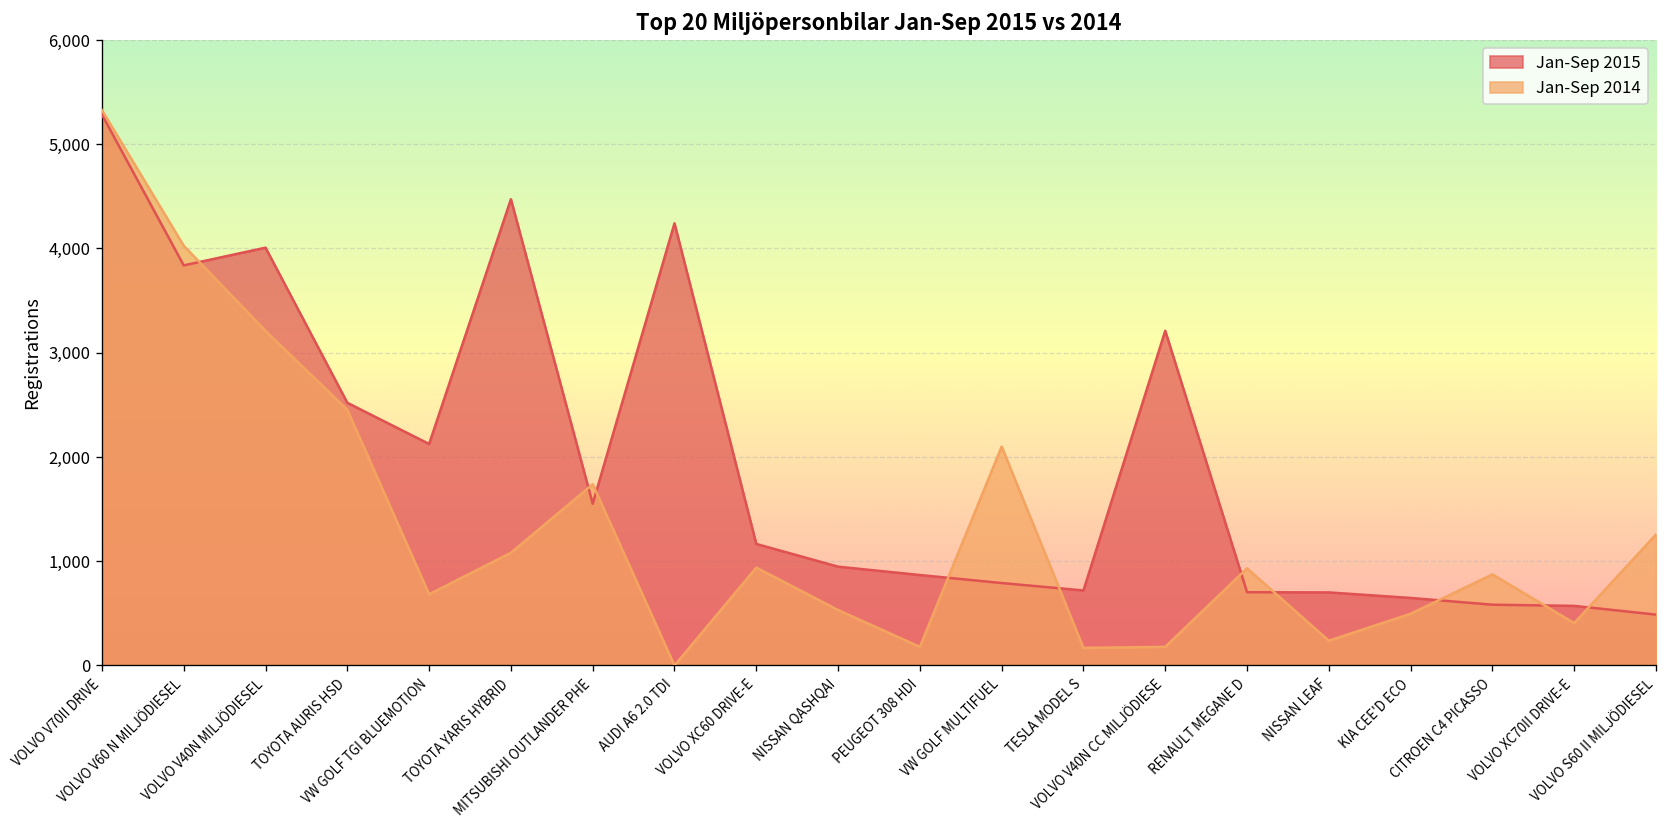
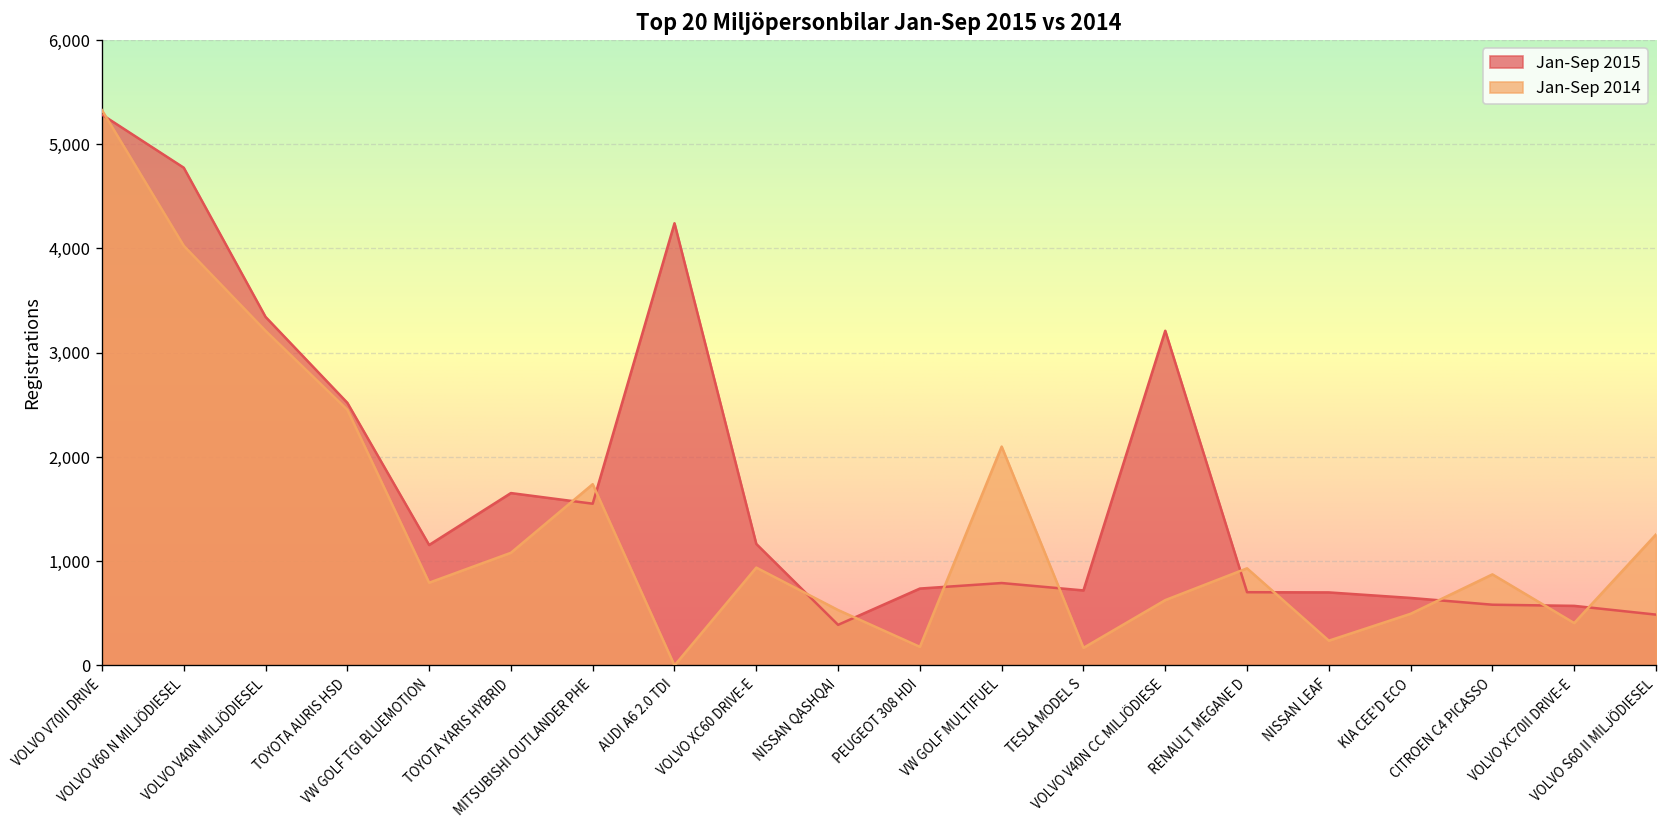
  {
    "Jan-Sep 2015": {
      "VOLVO V70II DRIVE": "5,300",
-     "VOLVO V60 N MILJÖDIESEL": "3,800",
-     "VOLVO V40N MILJÖDIESEL": "4,000",
+     "VOLVO V60 N MILJÖDIESEL": "4,800",
+     "VOLVO V40N MILJÖDIESEL": "3,300",
      "TOYOTA AURIS HSD": "2,500",
-     "VW GOLF TGI BLUEMOTION": "2,100",
-     "TOYOTA YARIS HYBRID": "4,500",
+     "VW GOLF TGI BLUEMOTION": "1,200",
+     "TOYOTA YARIS HYBRID": "1,700",
      "MITSUBISHI OUTLANDER PHE": "1,600",
      "AUDI A6 2.0 TDI": "4,200",
      "VOLVO XC60 DRIVE-E": "1,200",
-     "NISSAN QASHQAI": "900",
-     "PEUGEOT 308 HDI": "900",
+     "NISSAN QASHQAI": "400",
+     "PEUGEOT 308 HDI": "700",
      "VW GOLF MULTIFUEL": "800",
      "TESLA MODEL S": "700",
      "VOLVO V40N CC MILJÖDIESE": "3,200",
      "RENAULT MEGANE D": "700",
      "NISSAN LEAF": "700",
      "KIA CEE'D ECO": "600",
      "CITROEN C4 PICASSO": "600",
      "VOLVO XC70II DRIVE-E": "600",
      "VOLVO S60 II MILJÖDIESEL": "500"
    },
    "Jan-Sep 2014": {
      "VOLVO V70II DRIVE": "5,300",
      "VOLVO V60 N MILJÖDIESEL": "4,000",
      "VOLVO V40N MILJÖDIESEL": "3,200",
      "TOYOTA AURIS HSD": "2,500",
-     "VW GOLF TGI BLUEMOTION": "700",
+     "VW GOLF TGI BLUEMOTION": "800",
      "TOYOTA YARIS HYBRID": "1,100",
      "MITSUBISHI OUTLANDER PHE": "1,700",
      "AUDI A6 2.0 TDI": "0",
      "VOLVO XC60 DRIVE-E": "900",
      "NISSAN QASHQAI": "500",
      "PEUGEOT 308 HDI": "200",
      "VW GOLF MULTIFUEL": "2,100",
      "TESLA MODEL S": "200",
-     "VOLVO V40N CC MILJÖDIESE": "200",
+     "VOLVO V40N CC MILJÖDIESE": "600",
      "RENAULT MEGANE D": "900",
      "NISSAN LEAF": "200",
      "KIA CEE'D ECO": "500",
      "CITROEN C4 PICASSO": "900",
      "VOLVO XC70II DRIVE-E": "400",
      "VOLVO S60 II MILJÖDIESEL": "1,300"
    }
  }
